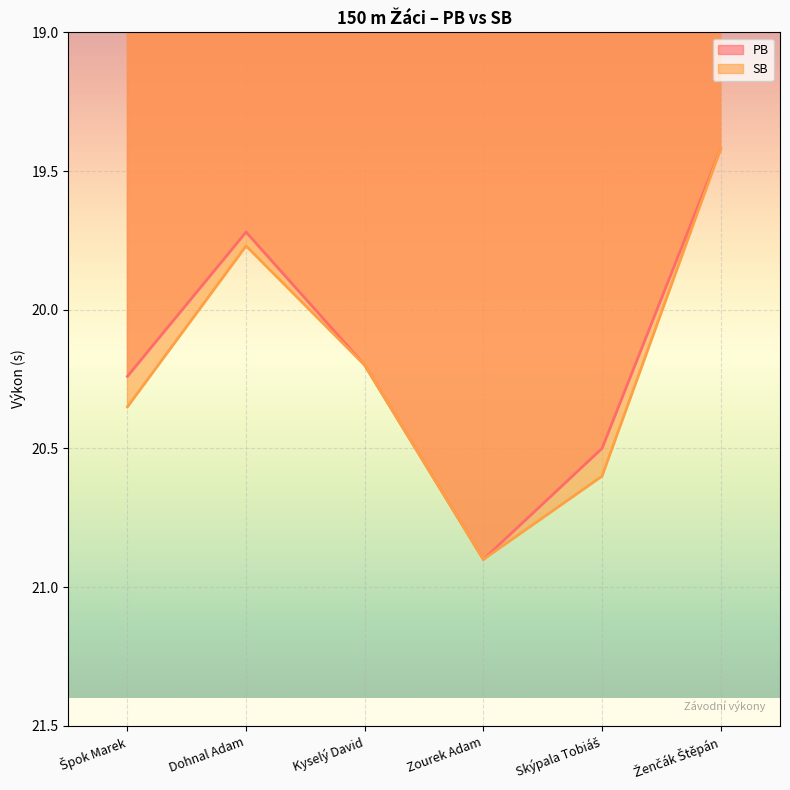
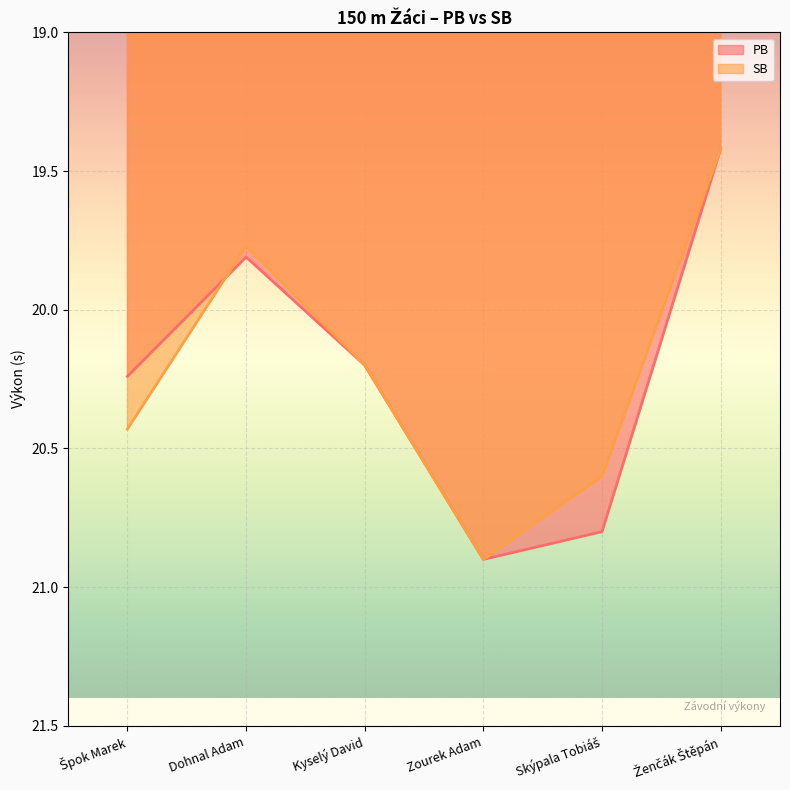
  {
    "PB": {
      "Špok Marek": 20.24,
-     "Dohnal Adam": 19.72,
-     "Skýpala Tobiáš": 20.5
+     "Dohnal Adam": 19.81,
+     "Skýpala Tobiáš": 20.8
    },
    "SB": {
-     "Špok Marek": 20.35,
+     "Špok Marek": 20.43,
      "Dohnal Adam": 19.77,
      "Skýpala Tobiáš": 20.60
    }
  }
